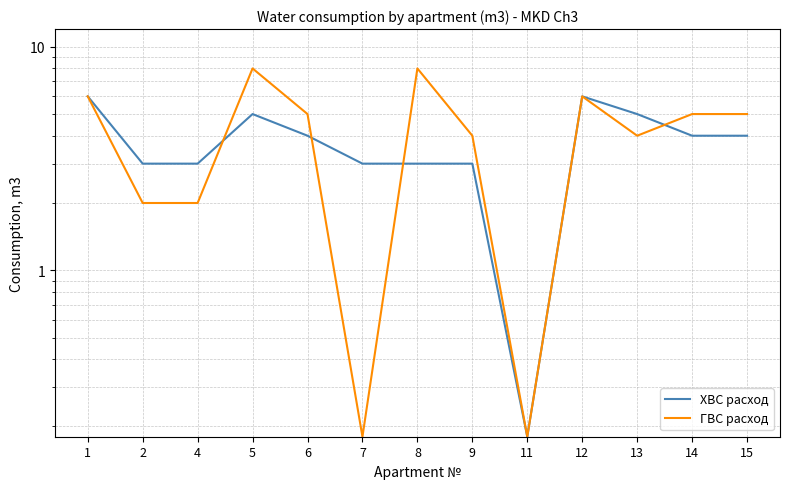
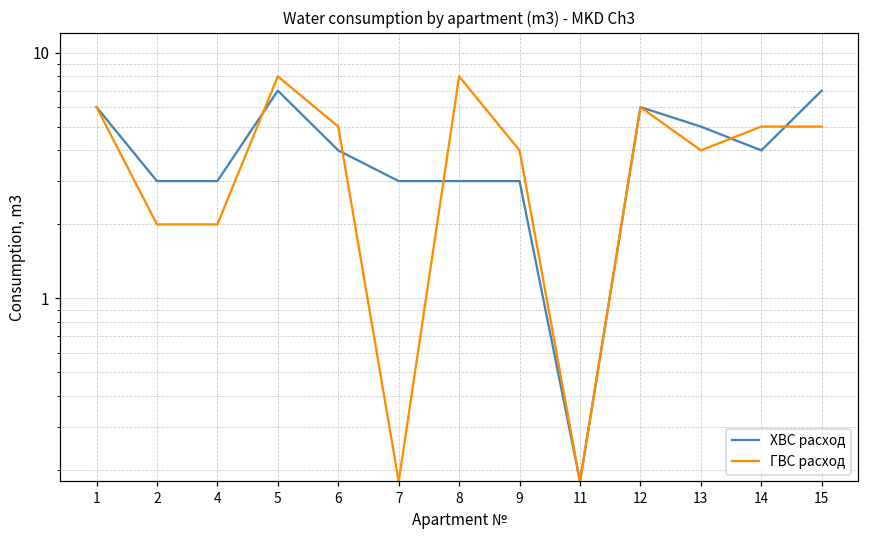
  {
    "ХВС расход": {
      "2": 3,
      "4": 3,
-     "5": 5,
+     "5": 7,
      "6": 4,
      "7": 3,
      "8": 3,
      "9": 3,
      "13": 5,
      "14": 4,
-     "15": 4
+     "15": 7
    },
    "ГВС расход": {
      "2": 2,
      "4": 2,
      "5": 8,
      "6": 5,
      "7": 0.18,
      "8": 8,
      "9": 4,
      "13": 4,
      "14": 5,
      "15": 5
    }
  }
